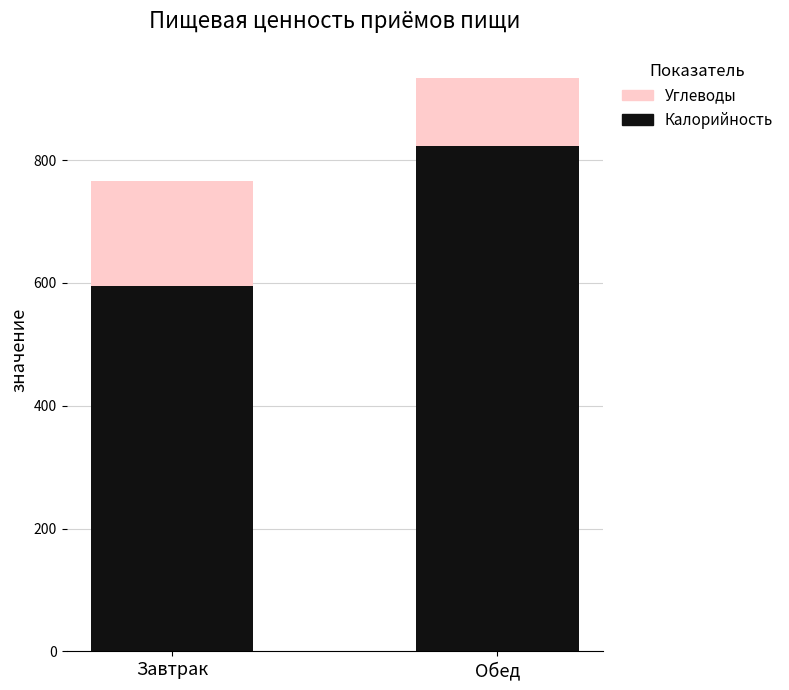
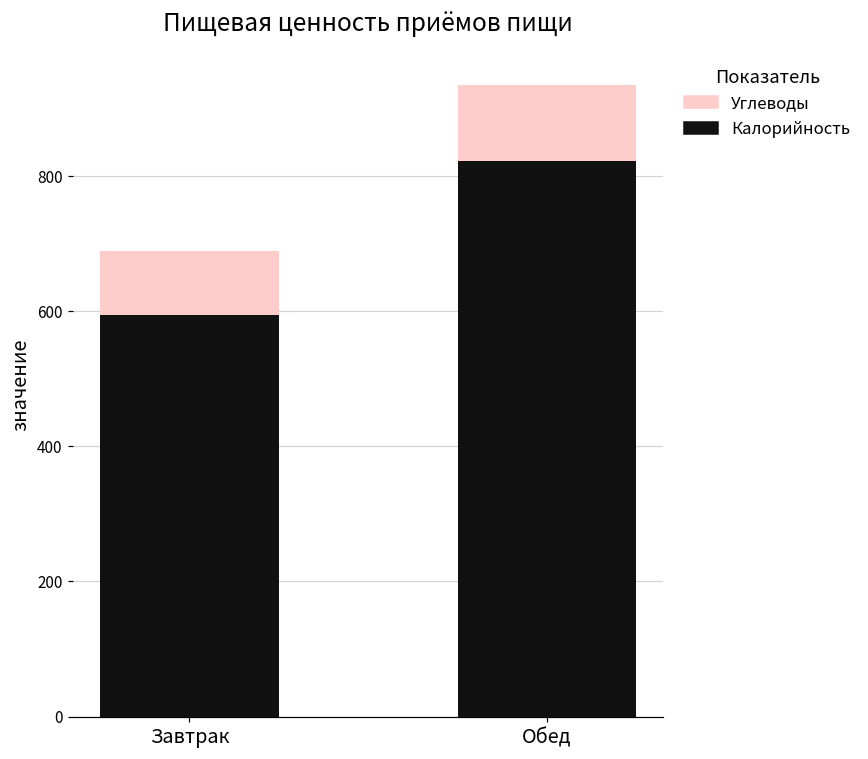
  {
    "Калорийность": {
      "Завтрак": 600,
      "Обед": 820
    },
    "Углеводы": {
-     "Завтрак": 170,
+     "Завтрак": 90,
      "Обед": 110
    }
  }
